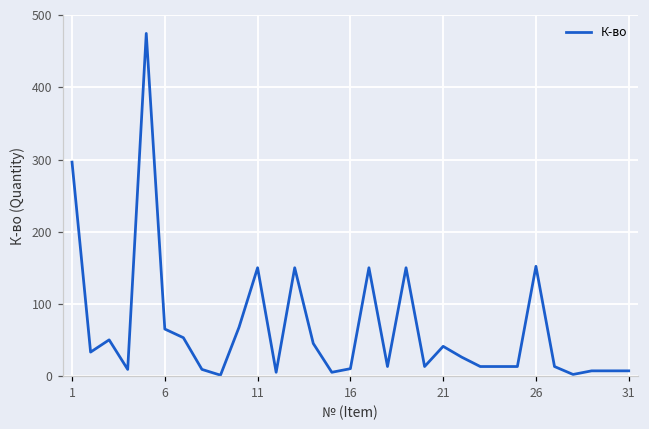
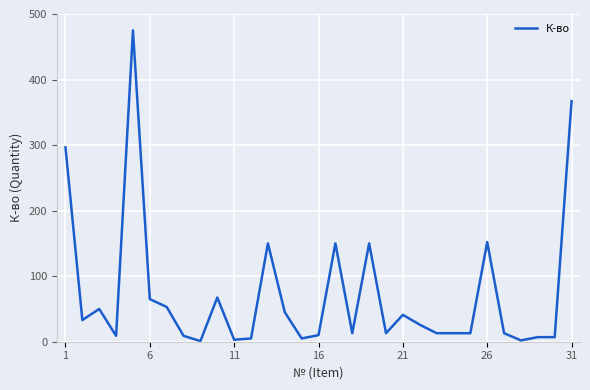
  {
    "1": 300,
    "6": 70,
-   "11": 150,
+   "11": 0,
    "16": 10,
    "21": 40,
    "26": 150,
-   "31": 10
+   "31": 370
  }
